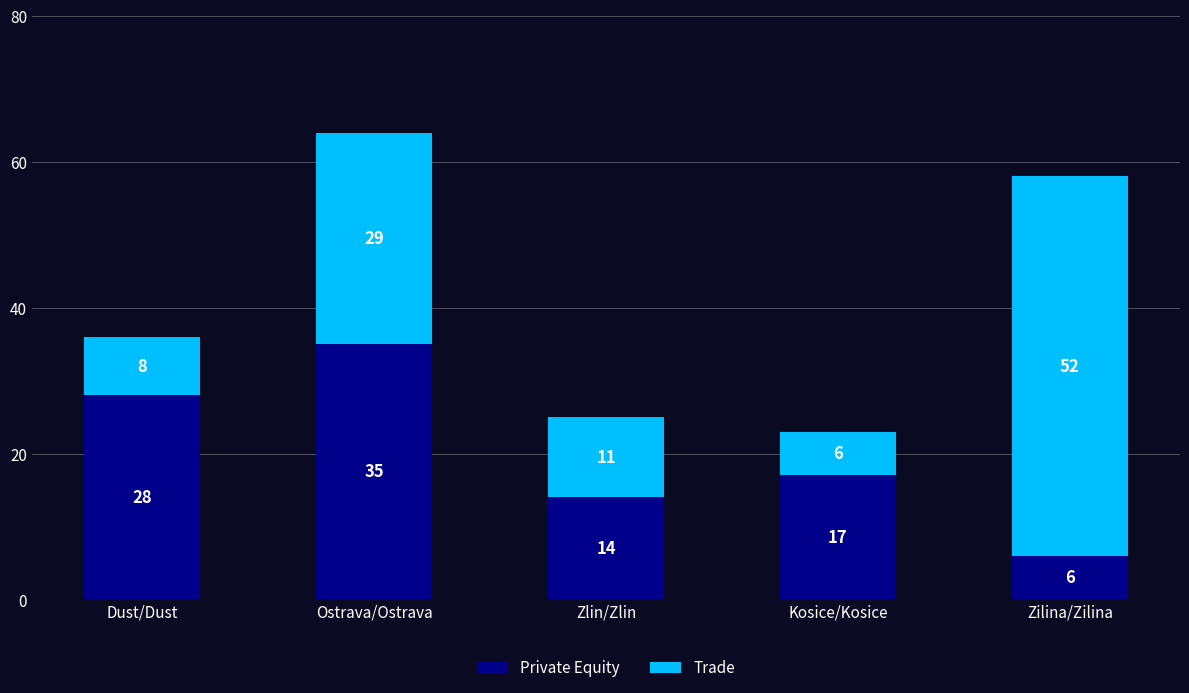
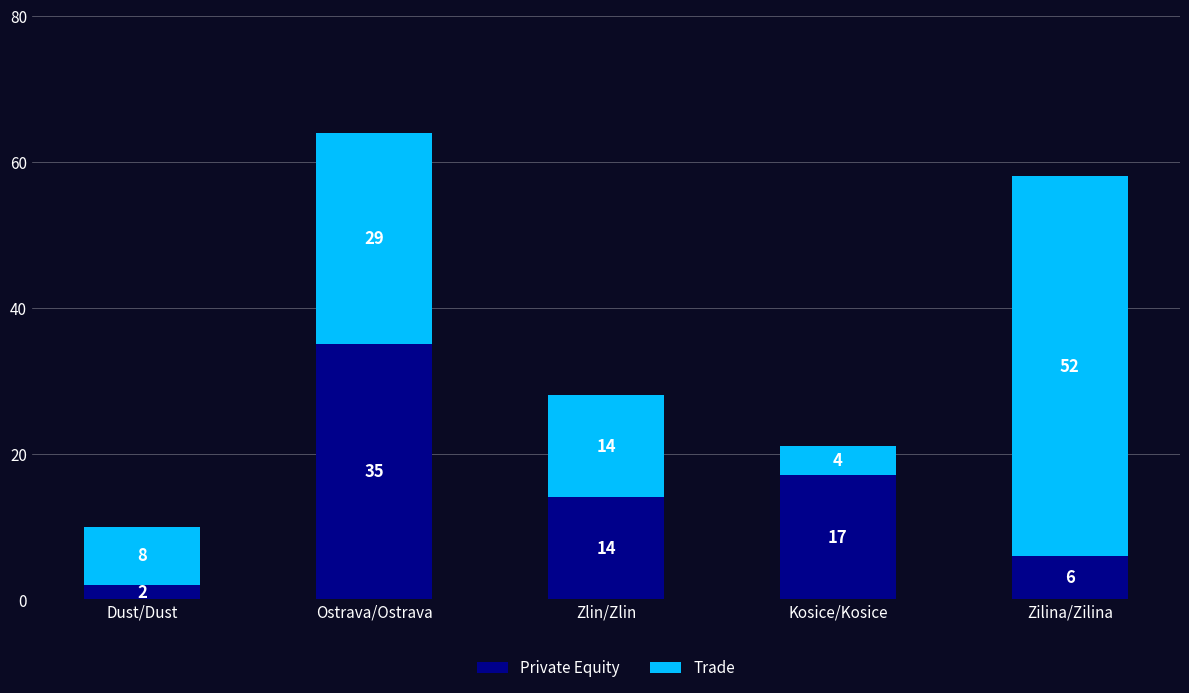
  {
    "Private Equity": {
-     "Dust/Dust": 28,
+     "Dust/Dust": 2,
      "Ostrava/Ostrava": 35,
      "Zlin/Zlin": 14,
      "Kosice/Kosice": 17,
      "Zilina/Zilina": 6
    },
    "Trade": {
      "Dust/Dust": 8,
      "Ostrava/Ostrava": 29,
-     "Zlin/Zlin": 11,
-     "Kosice/Kosice": 6,
+     "Zlin/Zlin": 14,
+     "Kosice/Kosice": 4,
      "Zilina/Zilina": 52
    }
  }
